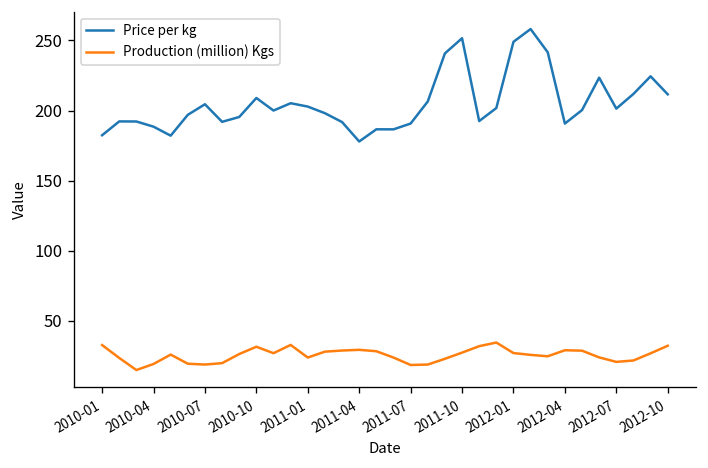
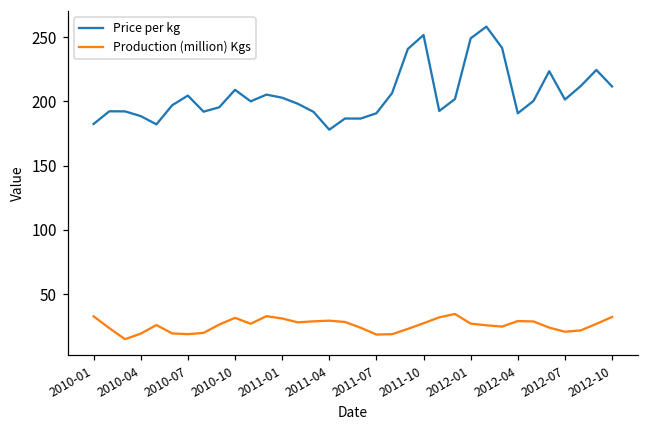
  {
    "Price per kg": {
      "2010-01": 182,
      "2010-04": 189,
      "2010-07": 204,
      "2010-10": 209,
      "2011-01": 203,
      "2011-04": 178,
      "2011-07": 191,
      "2011-10": 252,
      "2012-01": 249,
      "2012-04": 191,
      "2012-07": 201,
      "2012-10": 212
    },
    "Production (million) Kgs": {
      "2010-01": 33,
      "2010-04": 19,
      "2010-07": 19,
      "2010-10": 32,
-     "2011-01": 24,
+     "2011-01": 31,
      "2011-04": 29,
      "2011-07": 19,
      "2011-10": 27,
      "2012-01": 27,
      "2012-04": 29,
      "2012-07": 21,
      "2012-10": 32
    }
  }
